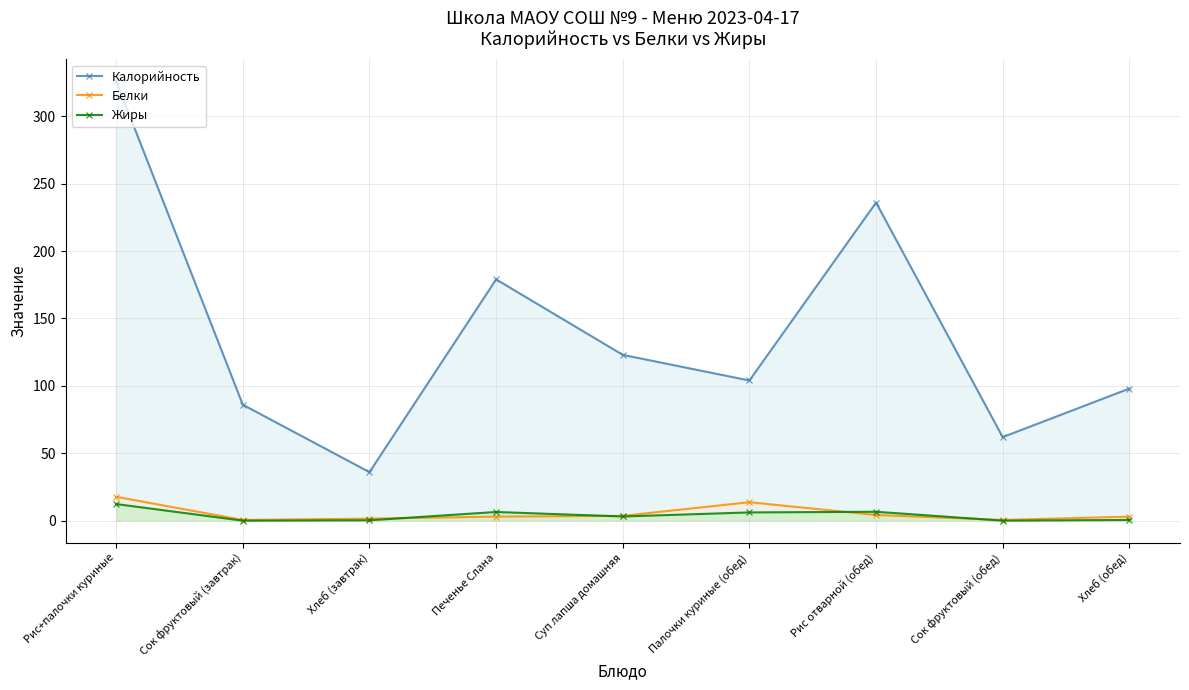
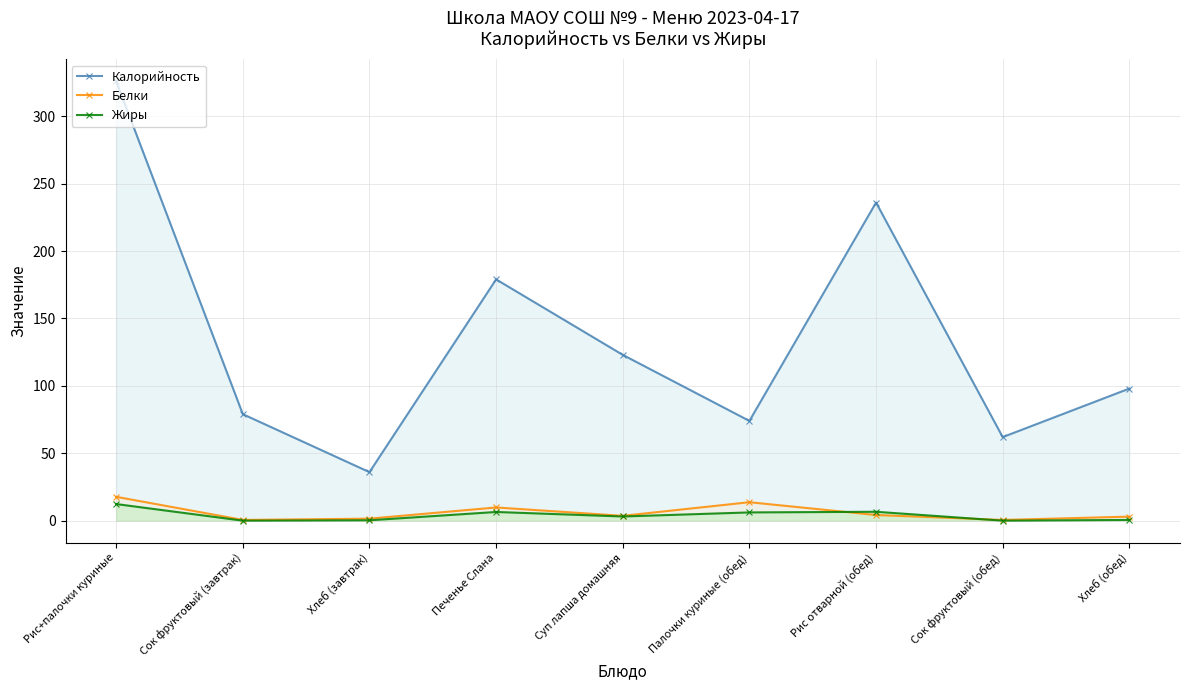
  {
    "Калорийность": {
-     "Сок фруктовый (завтрак)": 86,
+     "Сок фруктовый (завтрак)": 79,
      "Хлеб (завтрак)": 36,
      "Печенье Слана": 179,
      "Суп лапша домашняя": 123,
-     "Палочки куриные (обед)": 104,
+     "Палочки куриные (обед)": 74,
      "Рис отварной (обед)": 236,
      "Сок фруктовый (обед)": 62,
      "Хлеб (обед)": 98
    },
    "Белки": {
      "Рис+палочки куриные": 18,
-     "Печенье Слана": 3,
+     "Печенье Слана": 10,
      "Палочки куриные (обед)": 14,
      "Рис отварной (обед)": 4,
      "Хлеб (обед)": 3
    },
    "Жиры": {
      "Рис+палочки куриные": 12,
      "Печенье Слана": 6,
      "Палочки куриные (обед)": 6,
      "Рис отварной (обед)": 7,
      "Хлеб (обед)": 1
    }
  }
